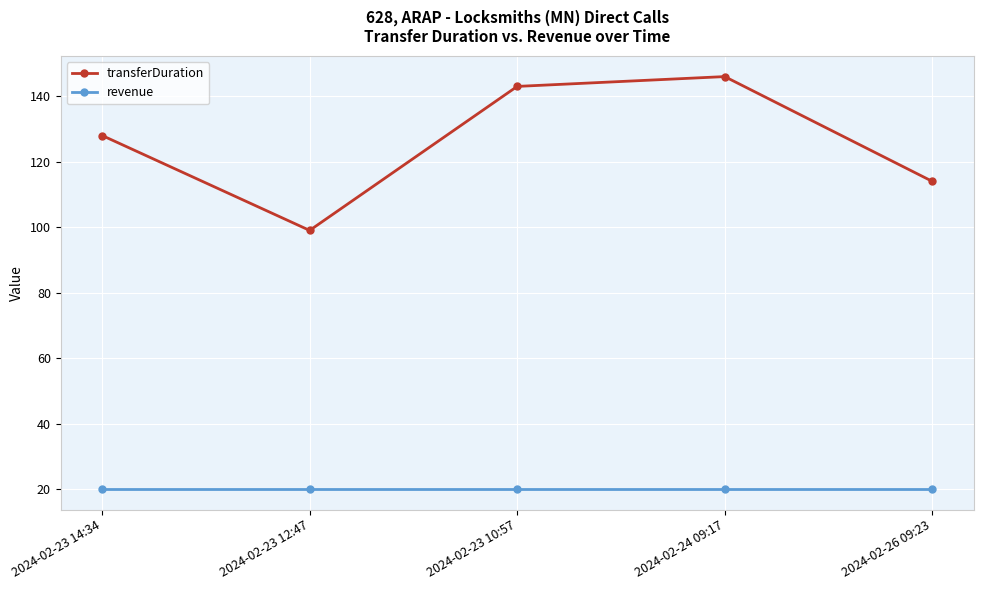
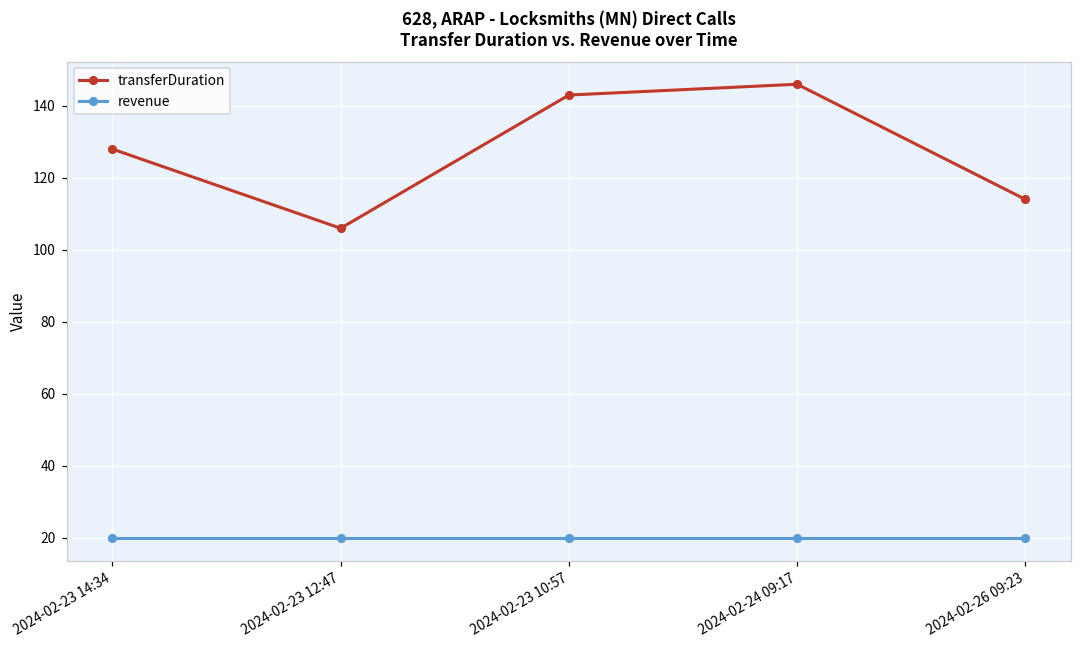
  {
    "transferDuration": {
      "2024-02-23 14:34": 128,
-     "2024-02-23 12:47": 99,
+     "2024-02-23 12:47": 106,
      "2024-02-23 10:57": 143,
      "2024-02-24 09:17": 146,
      "2024-02-26 09:23": 114
    },
    "revenue": {
      "2024-02-23 14:34": 20,
      "2024-02-23 12:47": 20,
      "2024-02-23 10:57": 20,
      "2024-02-24 09:17": 20,
      "2024-02-26 09:23": 20
    }
  }
